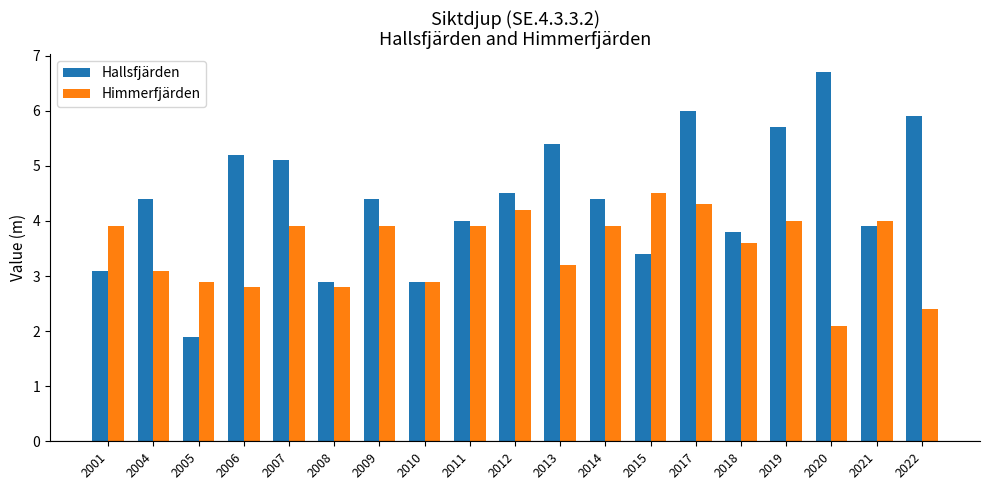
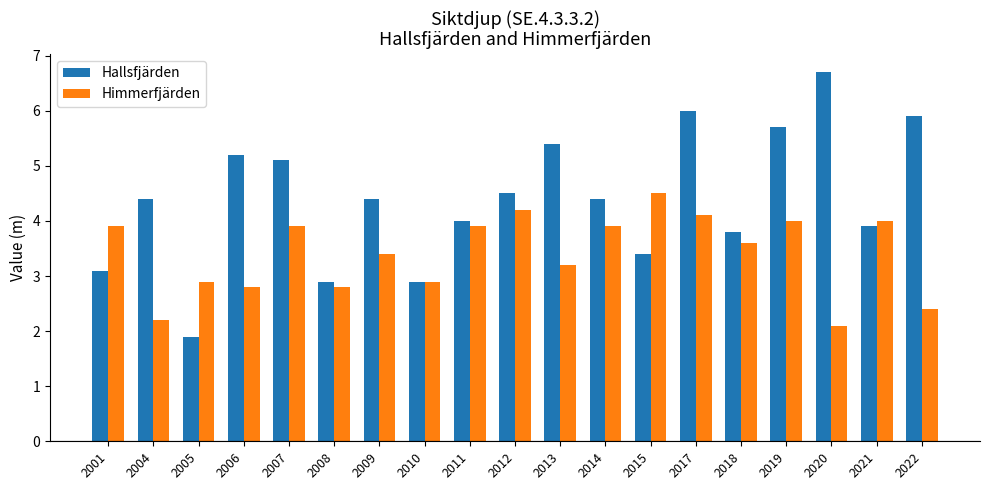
  {
    "Hallsfjärden": {
      "2001": 3.1,
      "2004": 4.4,
      "2005": 1.9,
      "2006": 5.2,
      "2007": 5.1,
      "2008": 2.9,
      "2009": 4.4,
      "2010": 2.9,
      "2011": 4.0,
      "2012": 4.5,
      "2013": 5.4,
      "2014": 4.4,
      "2015": 3.4,
      "2017": 6.0,
      "2018": 3.8,
      "2019": 5.7,
      "2020": 6.7,
      "2021": 3.9,
      "2022": 5.9
    },
    "Himmerfjärden": {
      "2001": 3.9,
-     "2004": 3.1,
+     "2004": 2.2,
      "2005": 2.9,
      "2006": 2.8,
      "2007": 3.9,
      "2008": 2.8,
-     "2009": 3.9,
+     "2009": 3.4,
      "2010": 2.9,
      "2011": 3.9,
      "2012": 4.2,
      "2013": 3.2,
      "2014": 3.9,
      "2015": 4.5,
-     "2017": 4.3,
+     "2017": 4.1,
      "2018": 3.6,
      "2019": 4.0,
      "2020": 2.1,
      "2021": 4.0,
      "2022": 2.4
    }
  }
